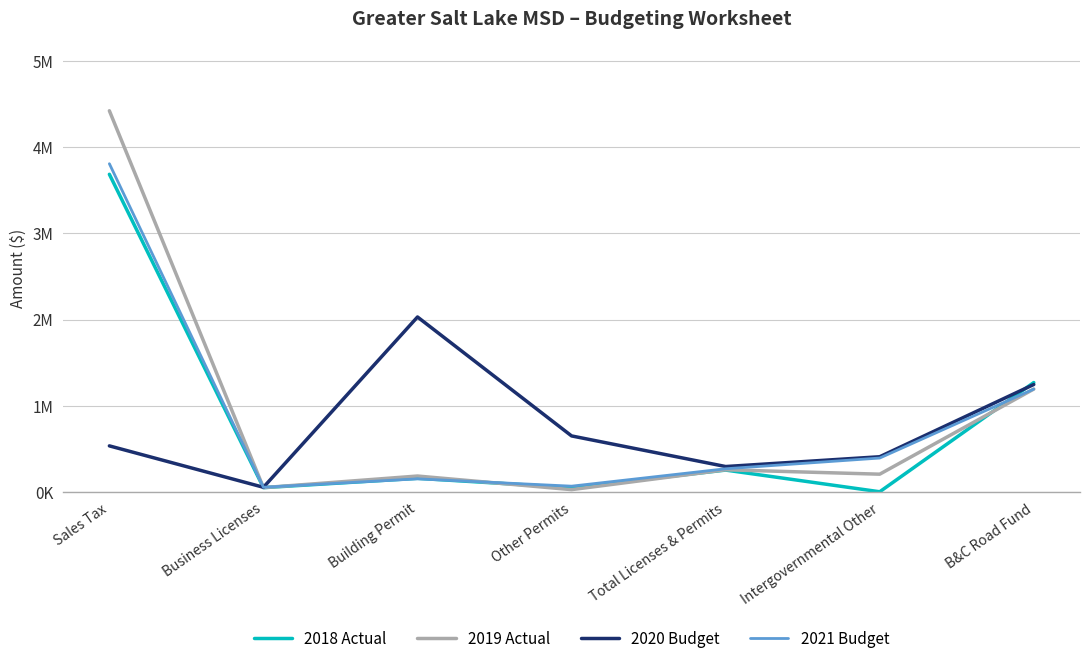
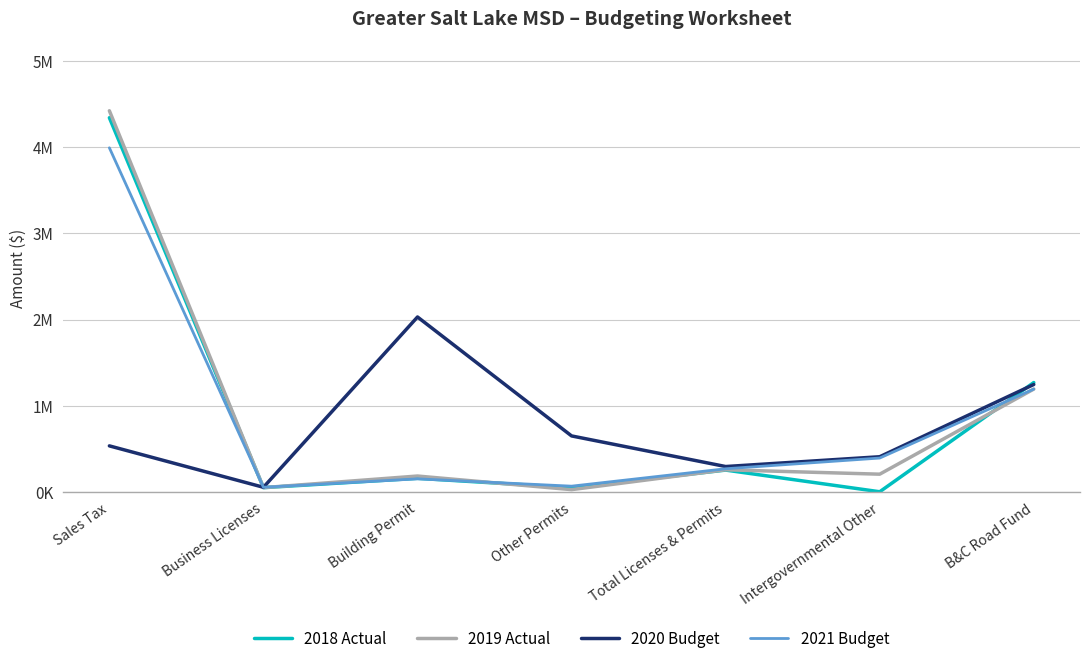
  {
    "2018 Actual": {
-     "Sales Tax": 3700000,
+     "Sales Tax": 4300000,
      "Intergovernmental Other": 0
    },
    "2019 Actual": {
      "Sales Tax": 4400000,
      "Intergovernmental Other": 200000
    },
    "2020 Budget": {
      "Sales Tax": 500000,
      "Building Permit": 2000000,
      "Other Permits": 600000
    },
    "2021 Budget": {
-     "Sales Tax": 3800000
+     "Sales Tax": 4000000
    }
  }
